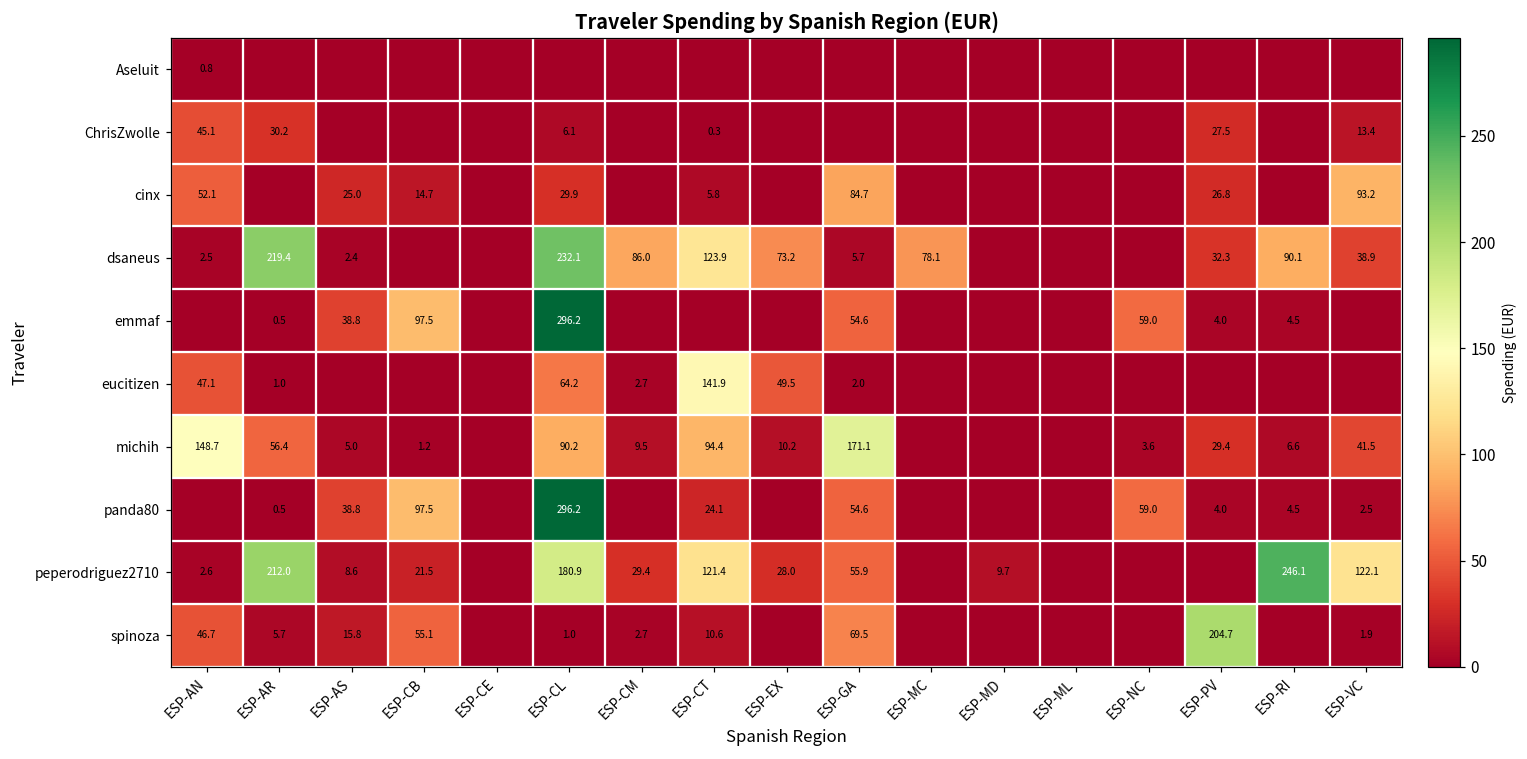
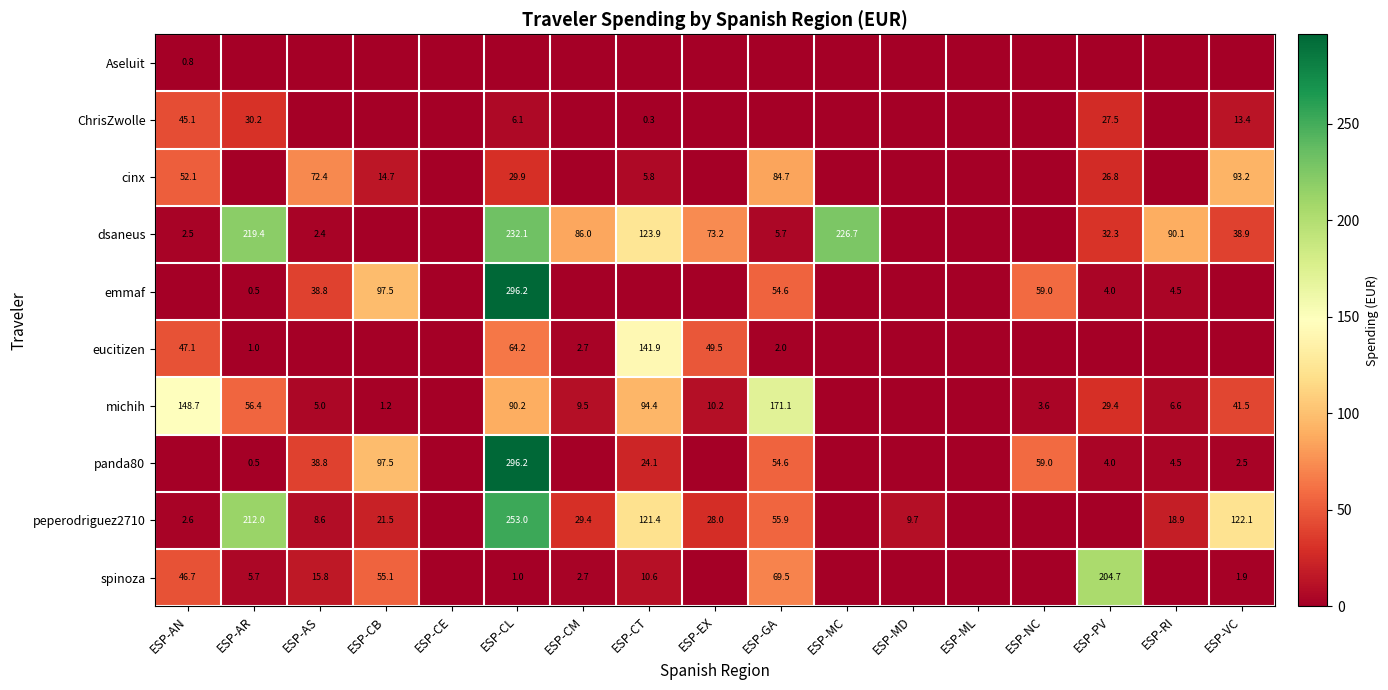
  {
    "Aseluit": {
      "ESP-AN": 0.8
    },
    "ChrisZwolle": {
      "ESP-AN": 45.1,
      "ESP-AR": 30.2,
      "ESP-CL": 6.1,
      "ESP-CT": 0.3,
      "ESP-PV": 27.5,
      "ESP-VC": 13.4
    },
    "cinx": {
      "ESP-AN": 52.1,
-     "ESP-AS": 25.0,
+     "ESP-AS": 72.4,
      "ESP-CB": 14.7,
      "ESP-CL": 29.9,
      "ESP-CT": 5.8,
      "ESP-GA": 84.7,
      "ESP-PV": 26.8,
      "ESP-VC": 93.2
    },
    "dsaneus": {
      "ESP-AN": 2.5,
      "ESP-AR": 219.4,
      "ESP-AS": 2.4,
      "ESP-CL": 232.1,
      "ESP-CM": 86.0,
      "ESP-CT": 123.9,
      "ESP-EX": 73.2,
      "ESP-GA": 5.7,
-     "ESP-MC": 78.1,
+     "ESP-MC": 226.7,
      "ESP-PV": 32.3,
      "ESP-RI": 90.1,
      "ESP-VC": 38.9
    },
    "emmaf": {
      "ESP-AR": 0.5,
      "ESP-AS": 38.8,
      "ESP-CB": 97.5,
      "ESP-CL": 296.2,
      "ESP-GA": 54.6,
      "ESP-NC": 59.0,
      "ESP-PV": 4.0,
      "ESP-RI": 4.5
    },
    "eucitizen": {
      "ESP-AN": 47.1,
      "ESP-AR": 1.0,
      "ESP-CL": 64.2,
      "ESP-CM": 2.7,
      "ESP-CT": 141.9,
      "ESP-EX": 49.5,
      "ESP-GA": 2.0
    },
    "michih": {
      "ESP-AN": 148.7,
      "ESP-AR": 56.4,
      "ESP-AS": 5.0,
      "ESP-CB": 1.2,
      "ESP-CL": 90.2,
      "ESP-CM": 9.5,
      "ESP-CT": 94.4,
      "ESP-EX": 10.2,
      "ESP-GA": 171.1,
      "ESP-NC": 3.6,
      "ESP-PV": 29.4,
      "ESP-RI": 6.6,
      "ESP-VC": 41.5
    },
    "panda80": {
      "ESP-AR": 0.5,
      "ESP-AS": 38.8,
      "ESP-CB": 97.5,
      "ESP-CL": 296.2,
      "ESP-CT": 24.1,
      "ESP-GA": 54.6,
      "ESP-NC": 59.0,
      "ESP-PV": 4.0,
      "ESP-RI": 4.5,
      "ESP-VC": 2.5
    },
    "peperodriguez2710": {
      "ESP-AN": 2.6,
      "ESP-AR": 212.0,
      "ESP-AS": 8.6,
      "ESP-CB": 21.5,
-     "ESP-CL": 180.9,
+     "ESP-CL": 253.0,
      "ESP-CM": 29.4,
      "ESP-CT": 121.4,
      "ESP-EX": 28.0,
      "ESP-GA": 55.9,
      "ESP-MD": 9.7,
-     "ESP-RI": 246.1,
+     "ESP-RI": 18.9,
      "ESP-VC": 122.1
    },
    "spinoza": {
      "ESP-AN": 46.7,
      "ESP-AR": 5.7,
      "ESP-AS": 15.8,
      "ESP-CB": 55.1,
      "ESP-CL": 1.0,
      "ESP-CM": 2.7,
      "ESP-CT": 10.6,
      "ESP-GA": 69.5,
      "ESP-PV": 204.7,
      "ESP-VC": 1.9
    }
  }
